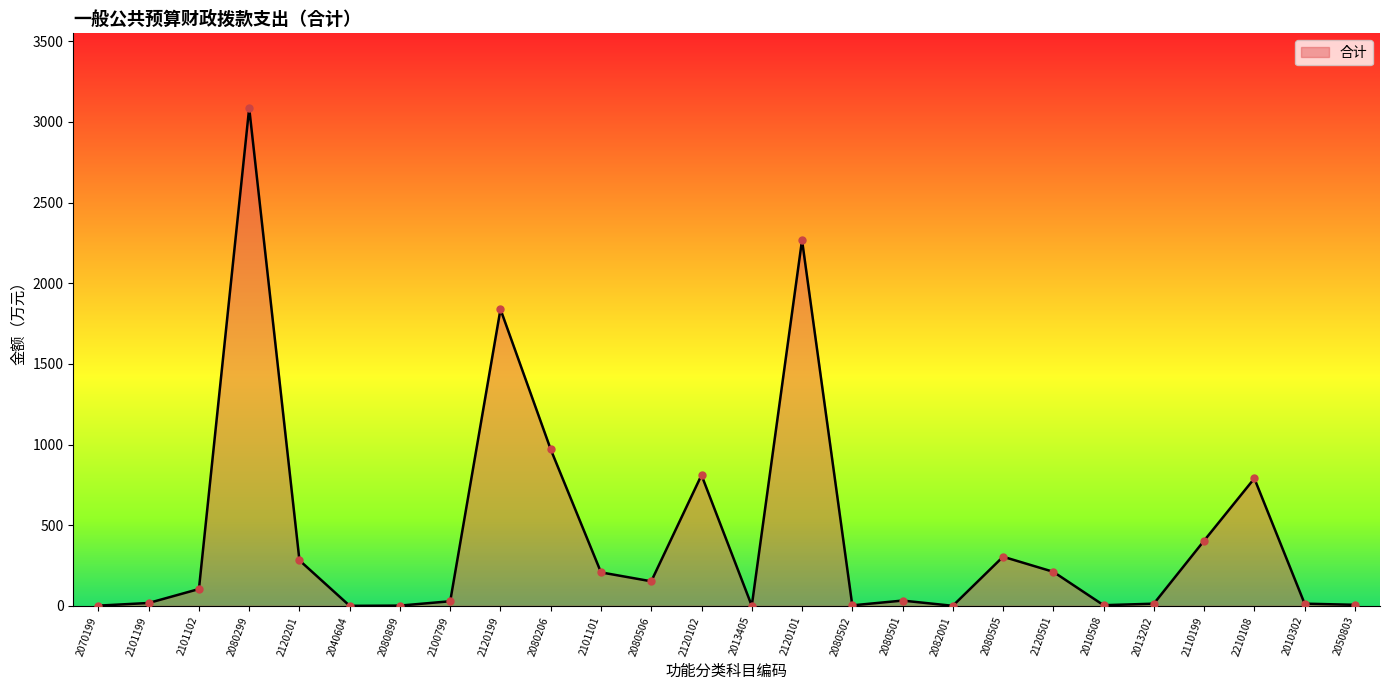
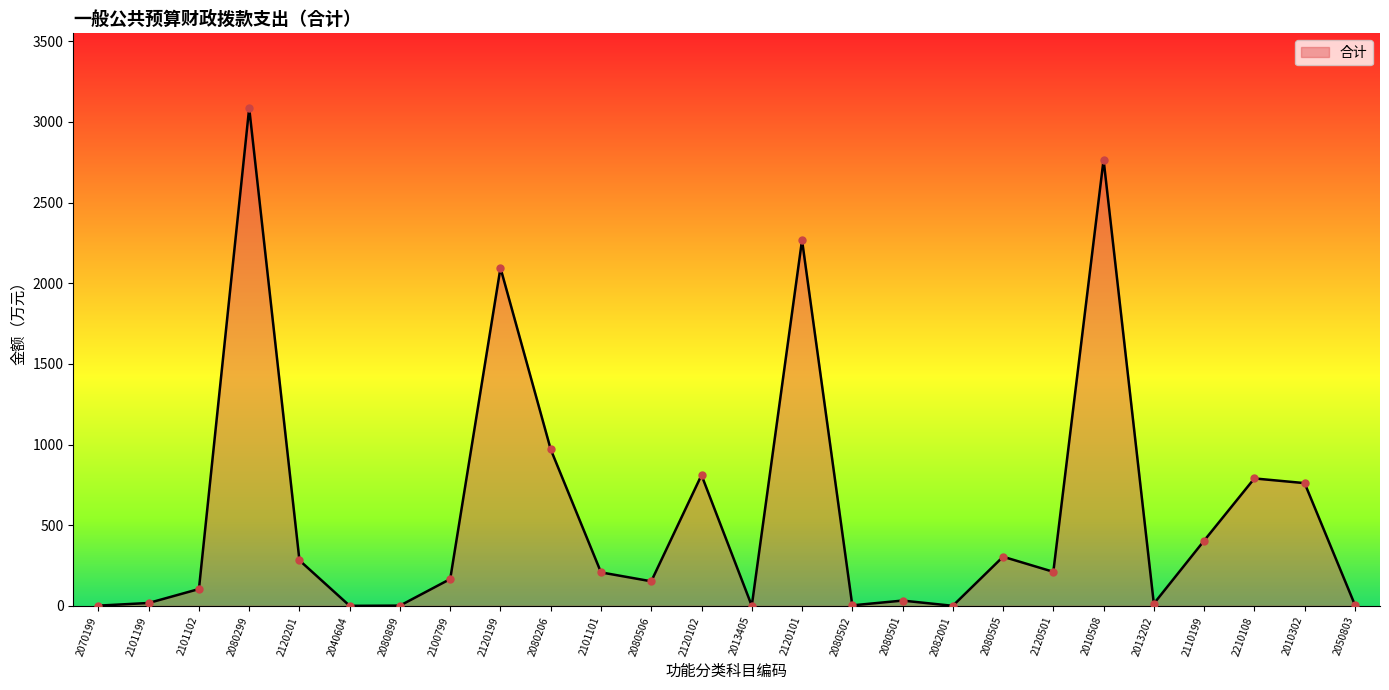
  {
    "2070199": 0,
    "2101199": 20,
    "2101102": 100,
    "2080299": 3090,
    "2120201": 280,
    "2040604": 0,
    "2080899": 0,
-   "2100799": 30,
-   "2120199": 1840,
+   "2100799": 170,
+   "2120199": 2090,
    "2080206": 970,
    "2101101": 210,
    "2080506": 150,
    "2120102": 810,
    "2013405": 0,
    "2120101": 2270,
    "2080502": 0,
    "2080501": 30,
    "2082001": 0,
    "2080505": 300,
    "2120501": 210,
-   "2010508": 0,
+   "2010508": 2770,
    "2013202": 10,
    "2110199": 400,
    "2210108": 790,
-   "2010302": 10,
+   "2010302": 760,
    "2050803": 10
  }
